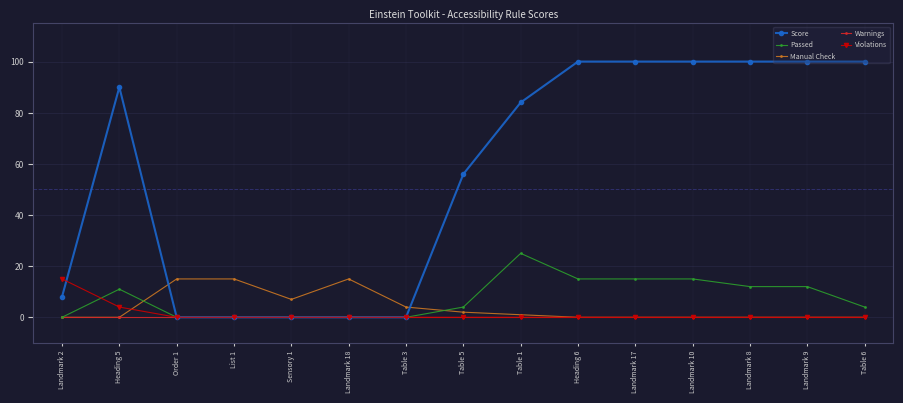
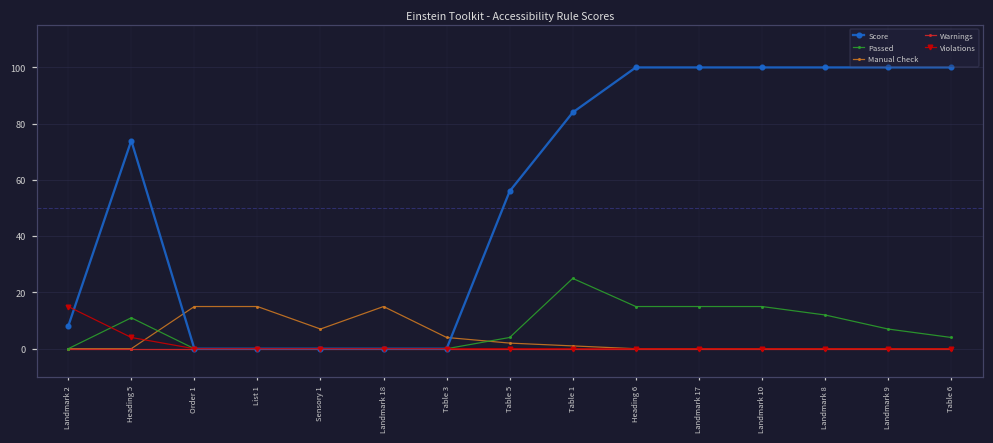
  {
    "Score": {
      "Landmark 2": 8,
-     "Heading 5": 90,
+     "Heading 5": 74,
      "Table 5": 56,
      "Table 1": 84,
      "Heading 6": 100,
      "Landmark 17": 100,
      "Landmark 10": 100,
      "Landmark 8": 100
    },
    "Passed": {
      "Heading 5": 11,
      "Table 5": 4,
      "Table 1": 25,
      "Heading 6": 15,
      "Landmark 17": 15,
      "Landmark 10": 15,
      "Landmark 8": 12,
-     "Landmark 9": 12,
+     "Landmark 9": 7,
      "Table 6": 4
    },
    "Manual Check": {
      "Order 1": 15,
      "List 1": 15,
      "Sensory 1": 7,
      "Landmark 18": 15,
      "Table 3": 4,
      "Table 5": 2
    }
  }
